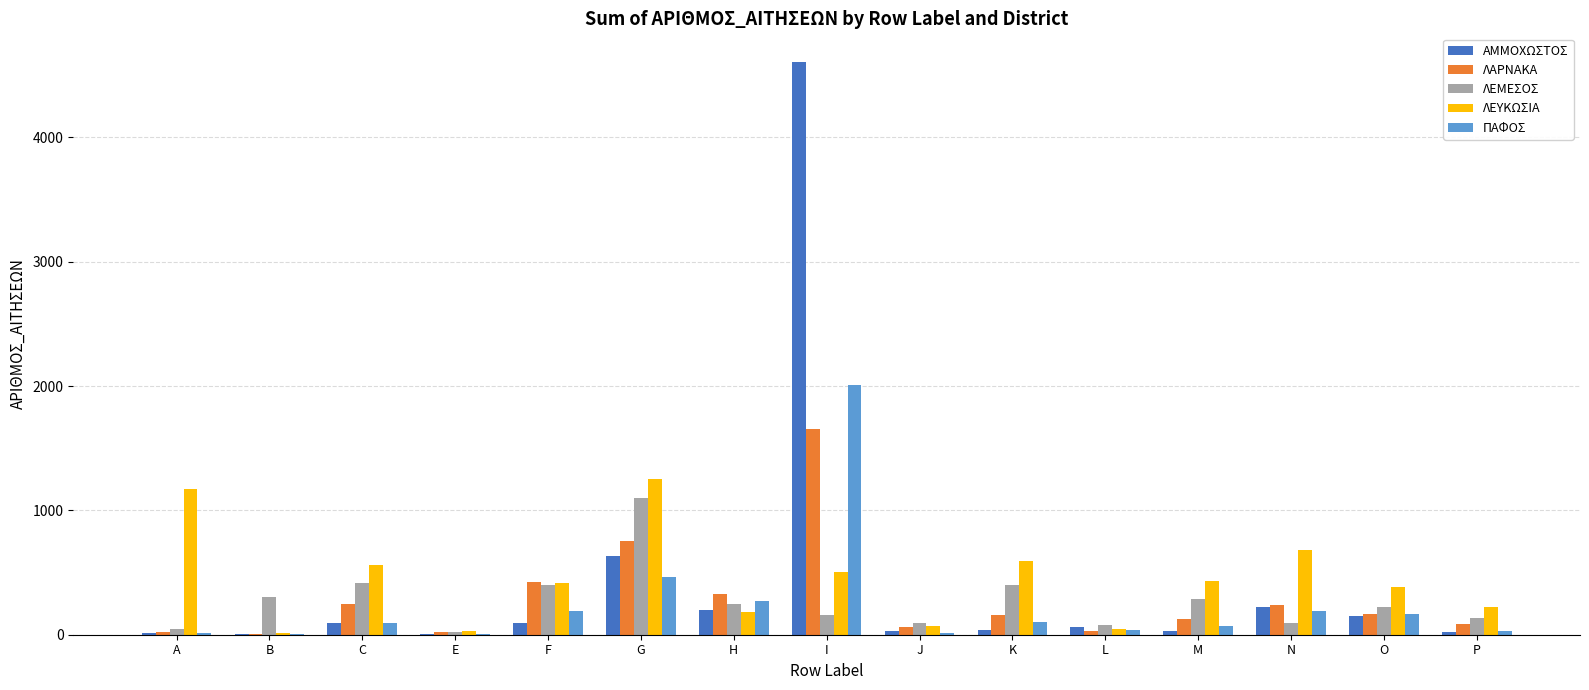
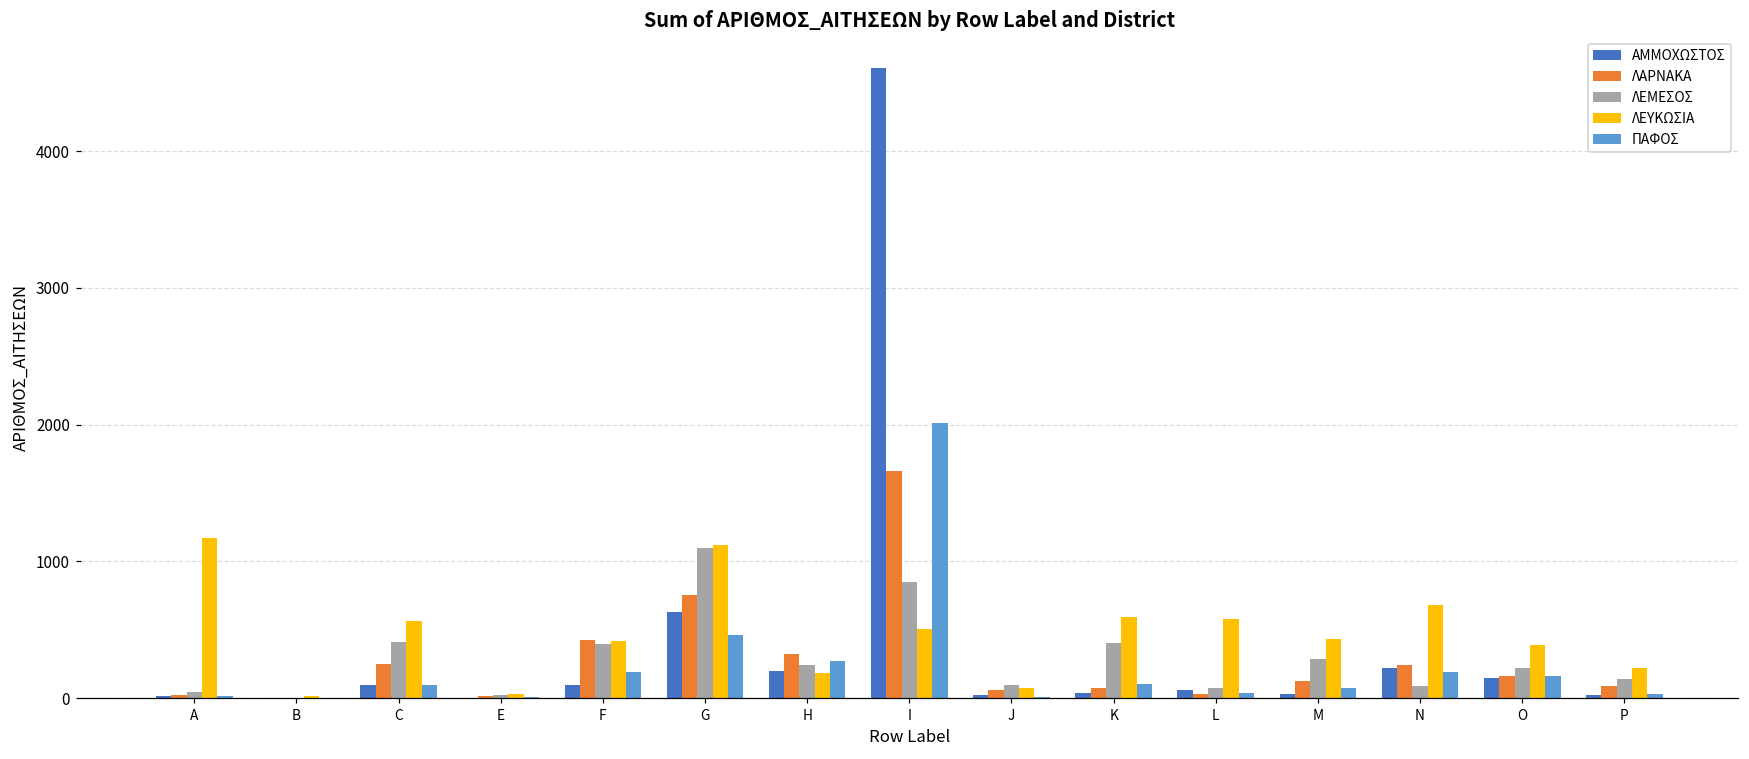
  {
    "ΛΑΡΝΑΚΑ": {
      "A": 20,
      "C": 250,
      "F": 430,
      "G": 750,
      "H": 320,
      "I": 1660,
      "J": 60,
-     "K": 160,
+     "K": 80,
      "L": 30,
      "M": 120,
      "N": 240,
      "O": 170,
      "P": 90
    },
    "ΛΕΜΕΣΟΣ": {
      "A": 50,
-     "B": 300,
+     "B": 0,
      "C": 410,
      "E": 20,
      "F": 400,
      "G": 1100,
      "H": 250,
-     "I": 160,
+     "I": 850,
      "J": 100,
      "K": 400,
      "L": 80,
      "M": 290,
      "N": 90,
      "O": 220,
      "P": 140
    },
    "ΛΕΥΚΩΣΙΑ": {
      "A": 1180,
      "C": 560,
      "E": 30,
      "F": 420,
-     "G": 1260,
+     "G": 1120,
      "H": 190,
      "I": 510,
      "J": 70,
      "K": 590,
-     "L": 50,
+     "L": 580,
      "M": 440,
      "N": 680,
      "O": 390,
      "P": 220
    }
  }
